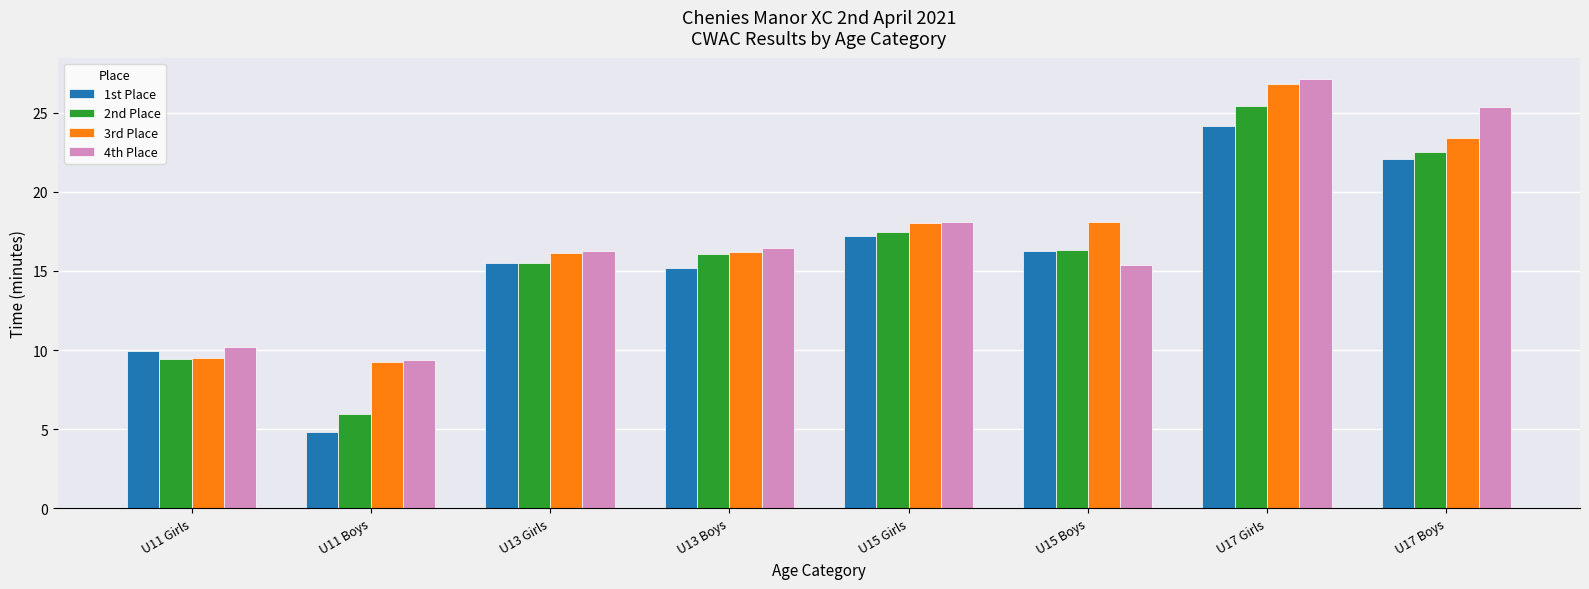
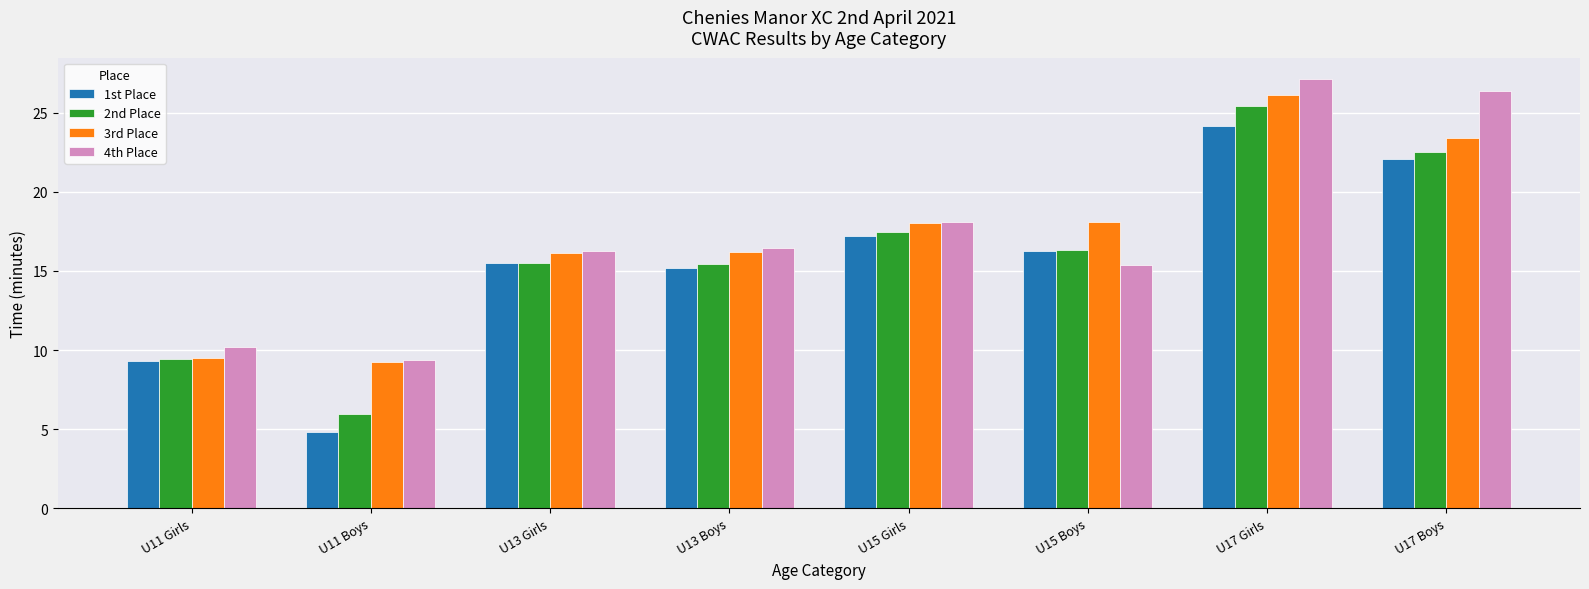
  {
    "1st Place": {
-     "U11 Girls": 10.0,
+     "U11 Girls": 9.3,
      "U11 Boys": 4.8,
      "U13 Girls": 15.5,
      "U13 Boys": 15.2,
      "U15 Girls": 17.2,
      "U15 Boys": 16.2,
      "U17 Girls": 24.2,
      "U17 Boys": 22.1
    },
    "2nd Place": {
      "U11 Girls": 9.4,
      "U11 Boys": 5.9,
      "U13 Girls": 15.5,
-     "U13 Boys": 16.1,
+     "U13 Boys": 15.5,
      "U15 Girls": 17.5,
      "U15 Boys": 16.3,
      "U17 Girls": 25.4,
      "U17 Boys": 22.5
    },
    "3rd Place": {
      "U11 Girls": 9.5,
      "U11 Boys": 9.3,
      "U13 Girls": 16.1,
      "U13 Boys": 16.2,
      "U15 Girls": 18.0,
      "U15 Boys": 18.1,
-     "U17 Girls": 26.8,
+     "U17 Girls": 26.1,
      "U17 Boys": 23.4
    },
    "4th Place": {
      "U11 Girls": 10.2,
      "U11 Boys": 9.4,
      "U13 Girls": 16.3,
      "U13 Boys": 16.5,
      "U15 Girls": 18.1,
      "U15 Boys": 15.4,
      "U17 Girls": 27.1,
-     "U17 Boys": 25.4
+     "U17 Boys": 26.3
    }
  }
